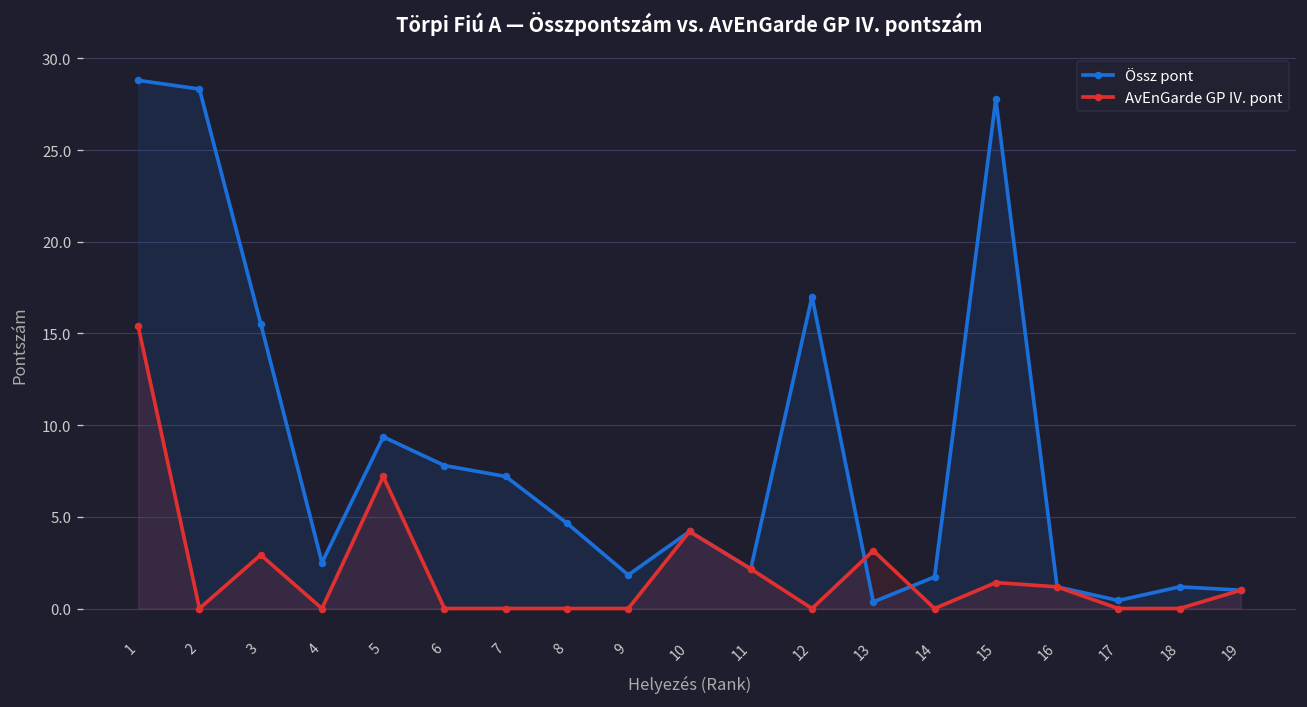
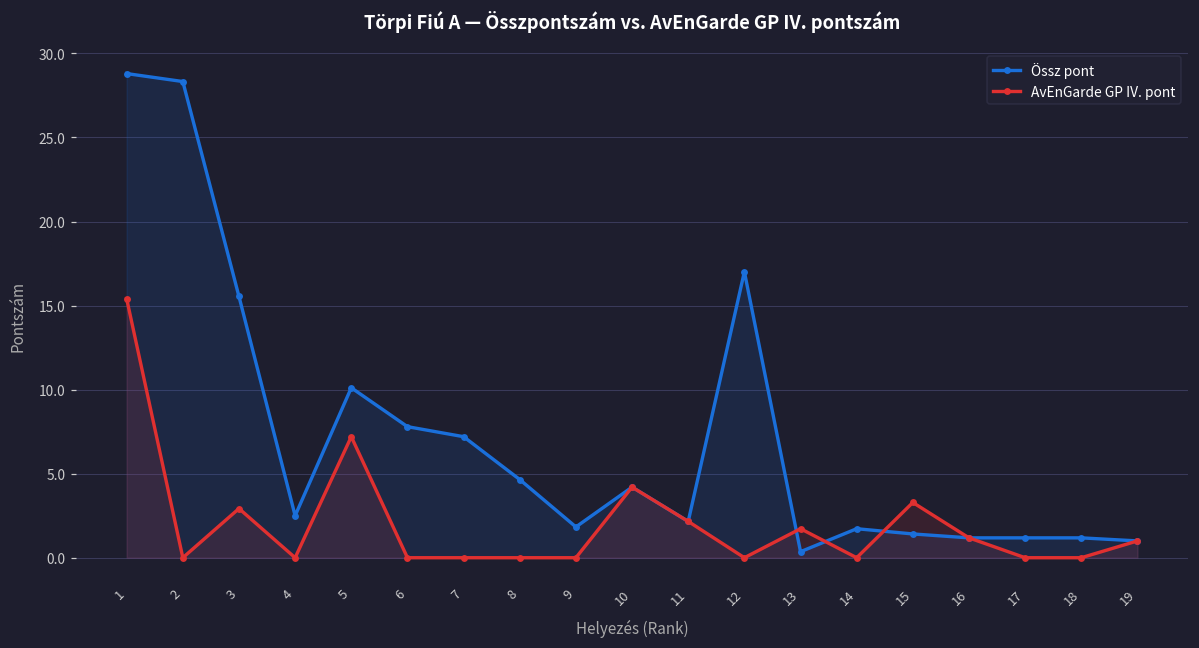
  {
    "Össz pont": {
      "1": 28.8,
      "2": 28.3,
      "3": 15.5,
      "4": 2.5,
-     "5": 9.4,
+     "5": 10.1,
      "6": 7.8,
      "7": 7.2,
      "8": 4.7,
      "9": 1.8,
      "12": 17.0,
      "13": 0.4,
      "14": 1.7,
-     "15": 27.8,
-     "17": 0.4,
+     "15": 1.4,
+     "17": 1.2,
      "18": 1.2
    },
    "AvEnGarde GP IV. pont": {
      "1": 15.4,
      "2": 0.0,
      "3": 2.9,
      "4": 0.0,
      "5": 7.2,
      "6": 0.0,
      "7": 0.0,
      "8": 0.0,
      "9": 0.0,
      "12": 0.0,
-     "13": 3.2,
+     "13": 1.7,
      "14": 0.0,
-     "15": 1.4,
+     "15": 3.3,
      "17": 0.0,
      "18": 0.0
    }
  }
